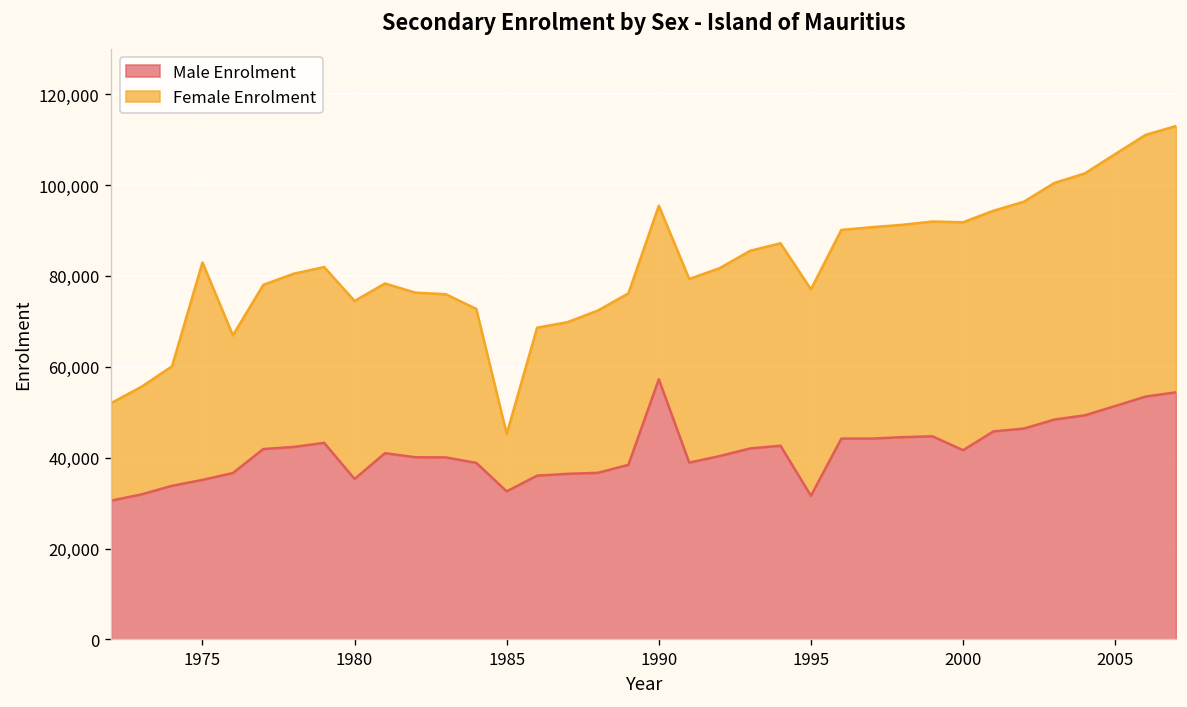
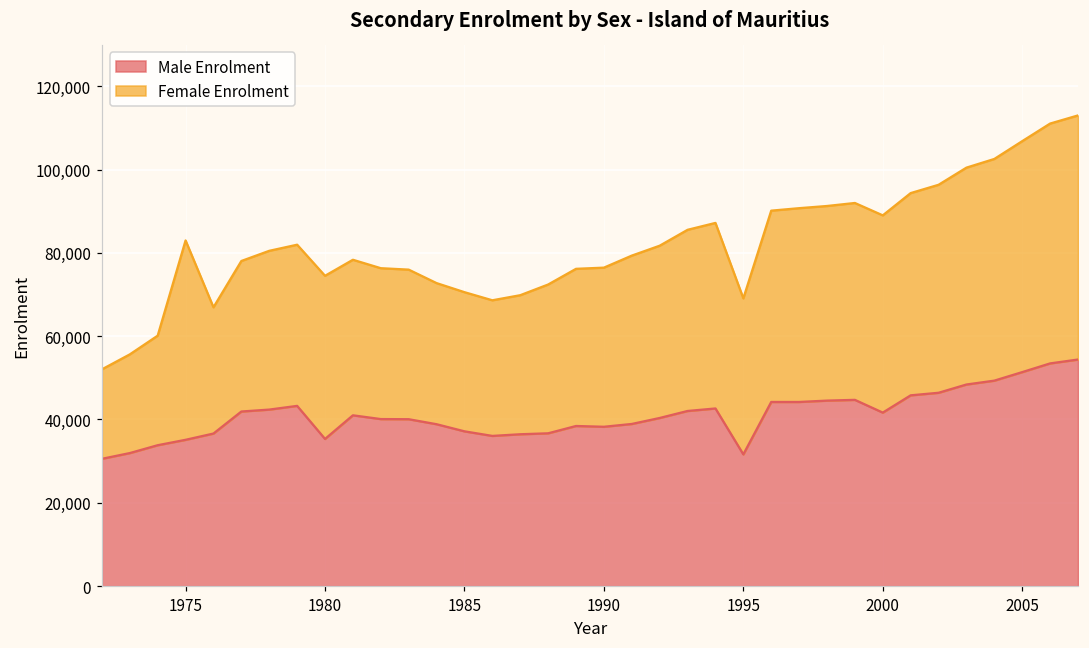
  {
    "Male Enrolment": {
      "1975": "35,000",
      "1980": "35,000",
-     "1985": "33,000",
-     "1990": "57,000",
+     "1985": "37,000",
+     "1990": "38,000",
      "1995": "32,000",
      "2000": "42,000",
      "2005": "51,000"
    },
    "Female Enrolment": {
      "1975": "48,000",
      "1980": "39,000",
-     "1985": "13,000",
+     "1985": "33,000",
      "1990": "38,000",
-     "1995": "45,000",
-     "2000": "50,000",
+     "1995": "37,000",
+     "2000": "47,000",
      "2005": "55,000"
    }
  }
